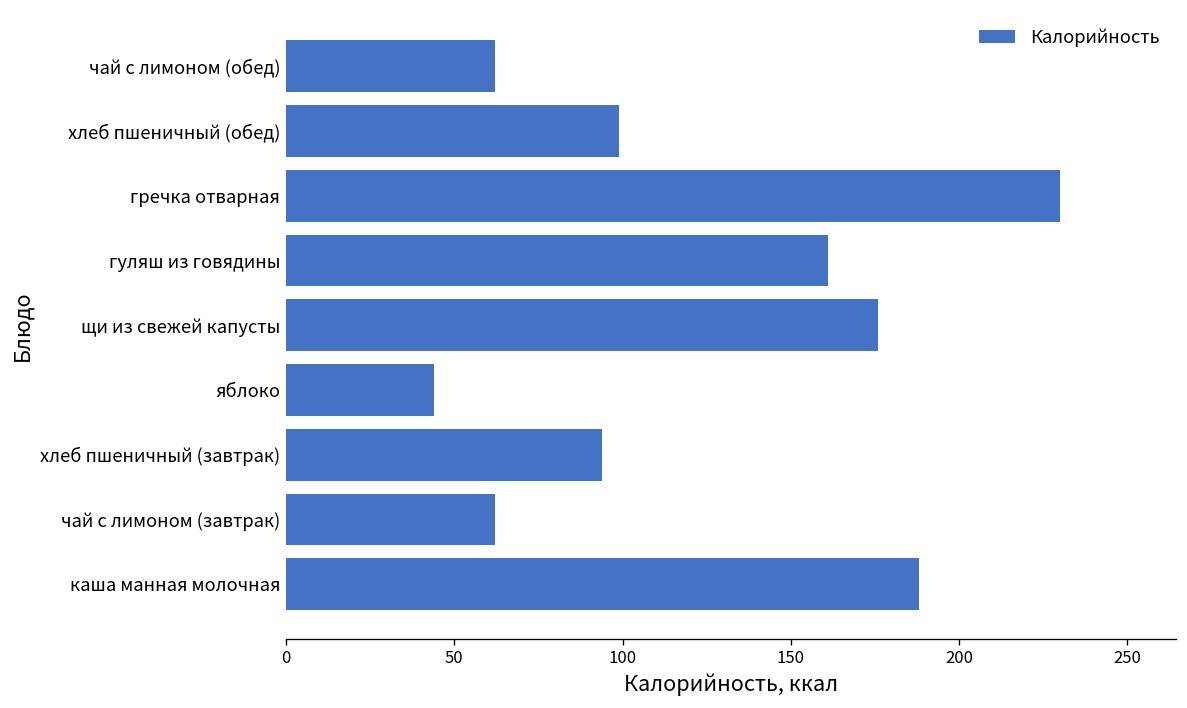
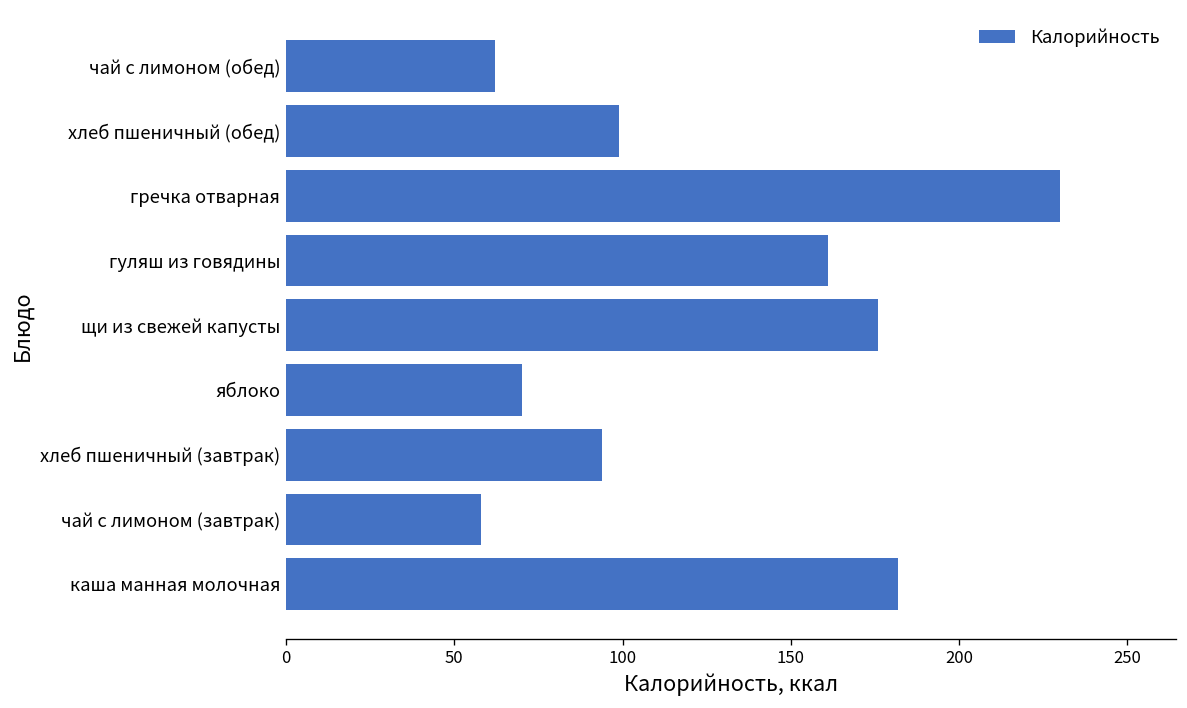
  {
    "чай с лимоном (обед)": 62,
    "хлеб пшеничный (обед)": 99,
    "гречка отварная": 230,
    "гуляш из говядины": 161,
    "щи из свежей капусты": 176,
-   "яблоко": 44,
+   "яблоко": 70,
    "хлеб пшеничный (завтрак)": 94,
-   "чай с лимоном (завтрак)": 62,
-   "каша манная молочная": 188
+   "чай с лимоном (завтрак)": 58,
+   "каша манная молочная": 182
  }
